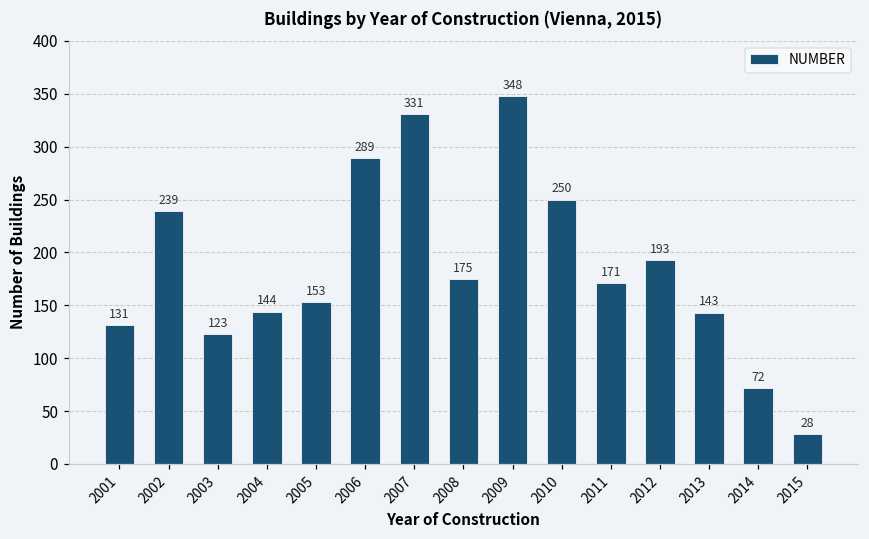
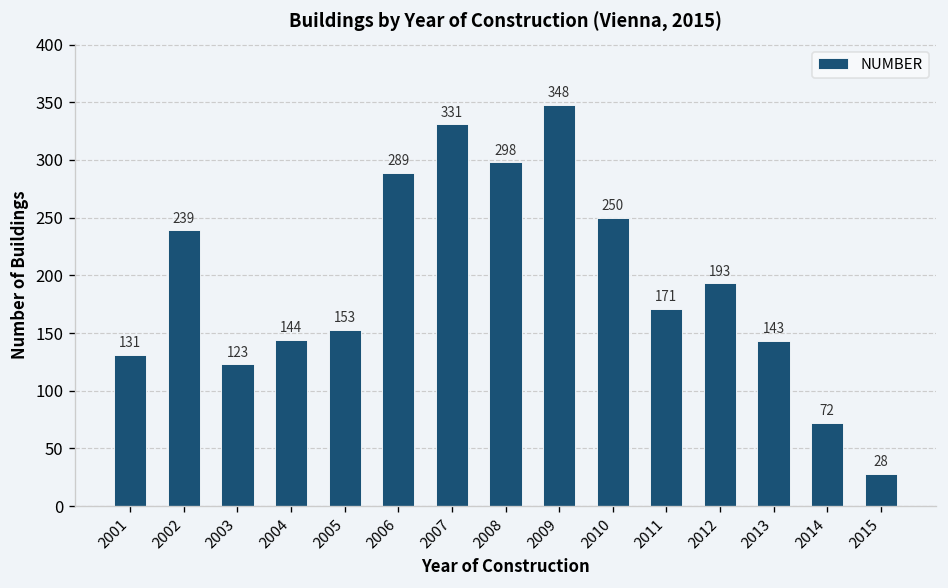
  {
    "2001": 131,
    "2002": 239,
    "2003": 123,
    "2004": 144,
    "2005": 153,
    "2006": 289,
    "2007": 331,
-   "2008": 175,
+   "2008": 298,
    "2009": 348,
    "2010": 250,
    "2011": 171,
    "2012": 193,
    "2013": 143,
    "2014": 72,
    "2015": 28
  }
